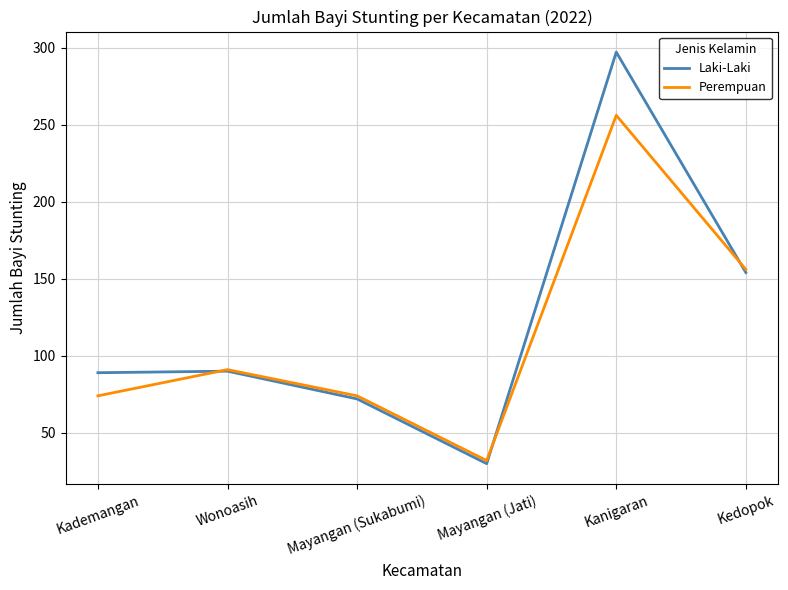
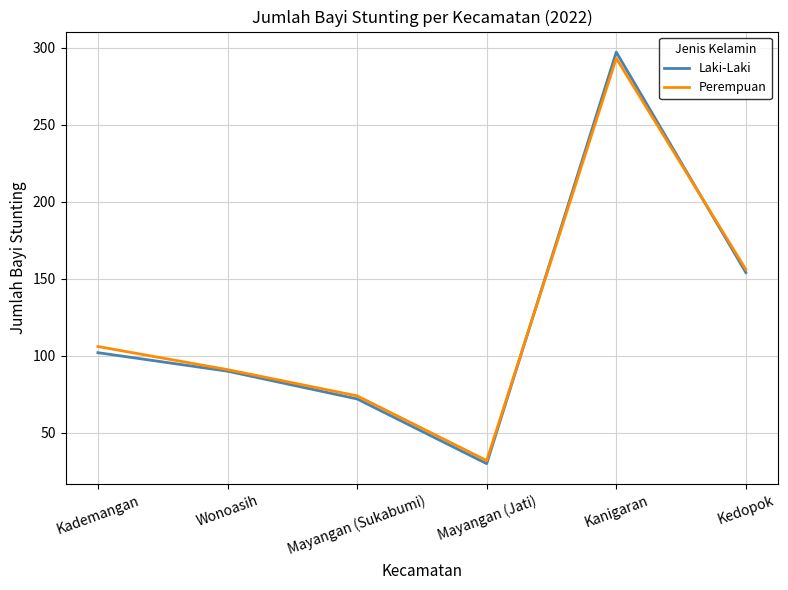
  {
    "Laki-Laki": {
-     "Kademangan": 89,
+     "Kademangan": 102,
      "Mayangan (Sukabumi)": 72,
      "Mayangan (Jati)": 30,
      "Kanigaran": 297,
      "Kedopok": 154
    },
    "Perempuan": {
-     "Kademangan": 74,
+     "Kademangan": 106,
      "Mayangan (Sukabumi)": 74,
      "Mayangan (Jati)": 32,
-     "Kanigaran": 256,
+     "Kanigaran": 293,
      "Kedopok": 156
    }
  }
